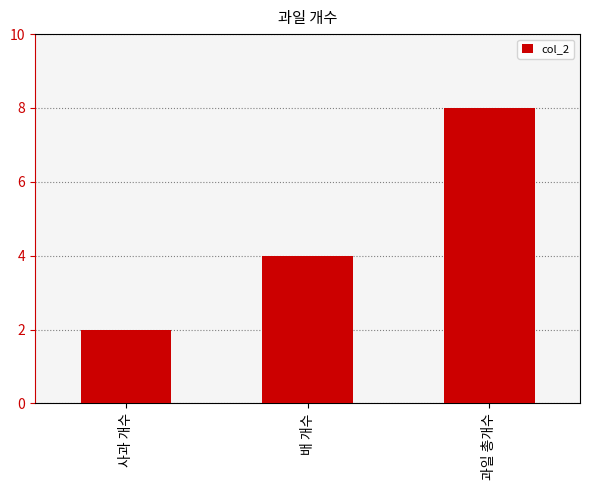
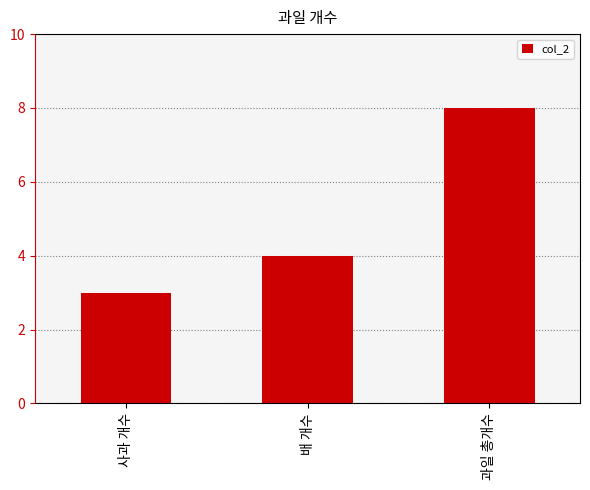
  {
-   "사과 개수": 2,
+   "사과 개수": 3,
    "배 개수": 4,
    "과일 총개수": 8
  }
